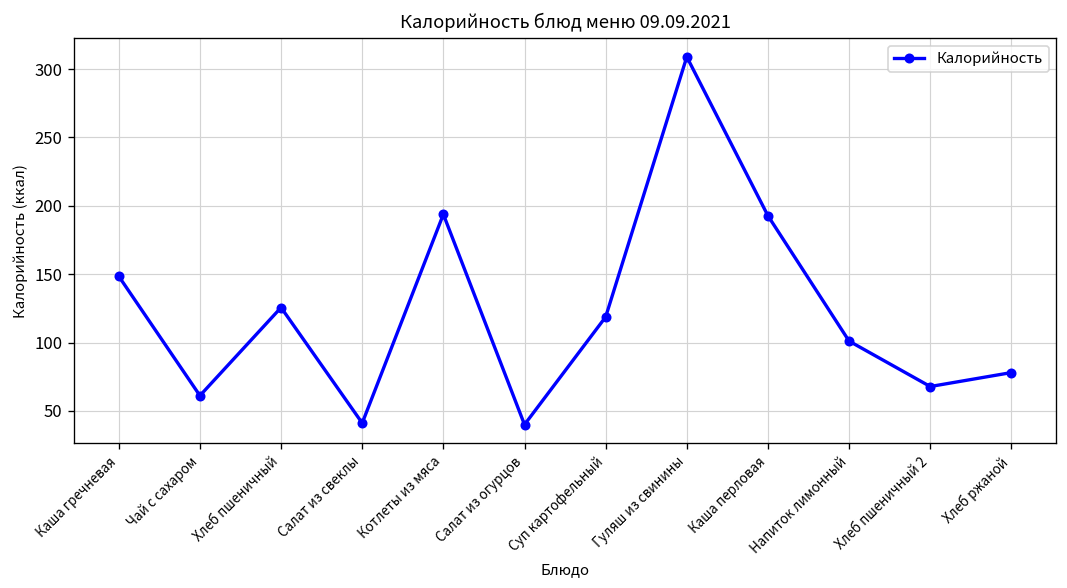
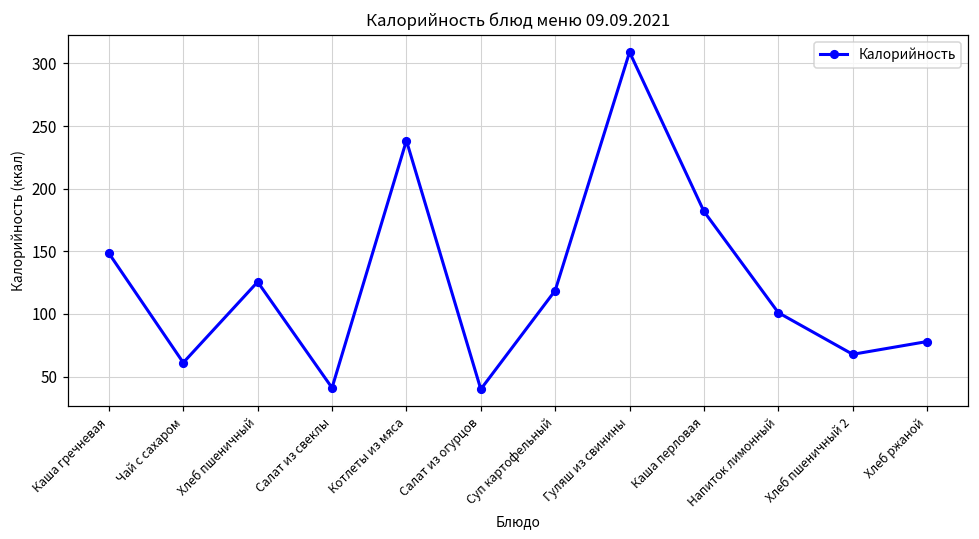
  {
    "Каша гречневая": 148,
    "Чай с сахаром": 61,
    "Хлеб пшеничный": 126,
    "Салат из свеклы": 41,
-   "Котлеты из мяса": 194,
+   "Котлеты из мяса": 238,
    "Салат из огурцов": 40,
    "Суп картофельный": 119,
    "Гуляш из свинины": 309,
-   "Каша перловая": 193,
+   "Каша перловая": 182,
    "Напиток лимонный": 101,
    "Хлеб пшеничный 2": 68,
    "Хлеб ржаной": 78
  }
